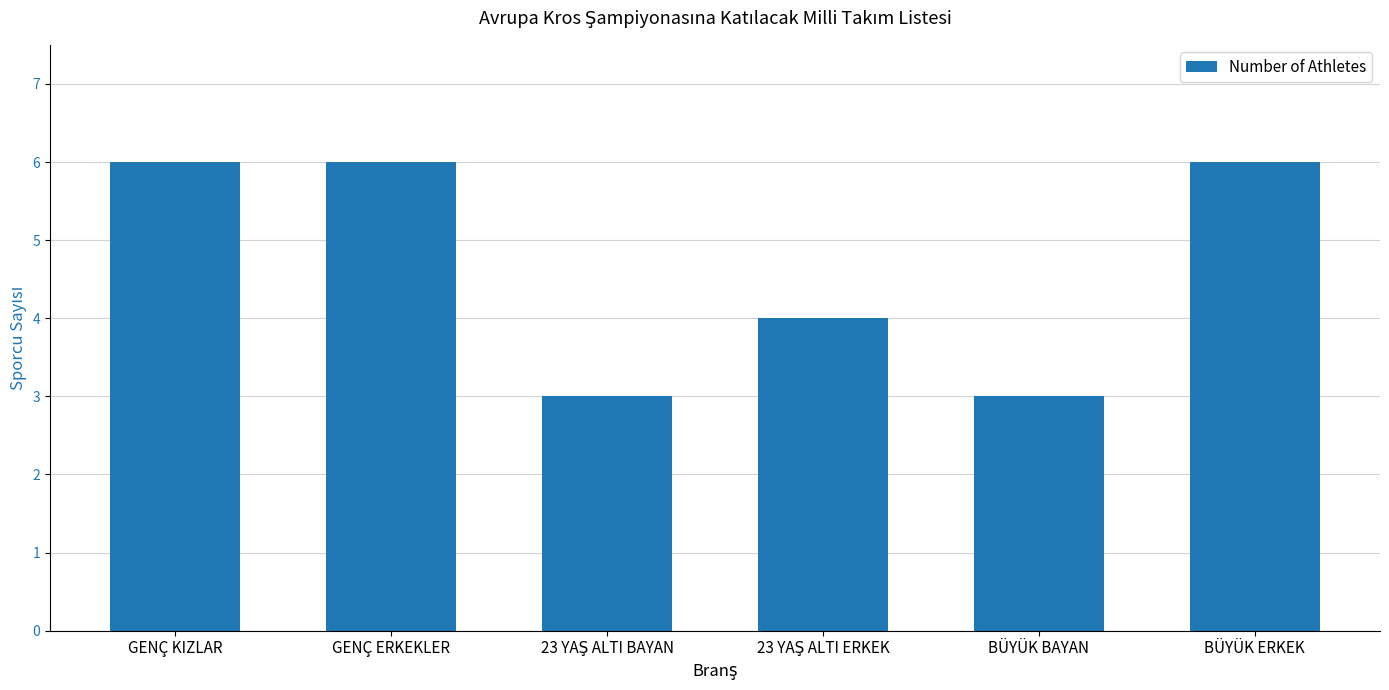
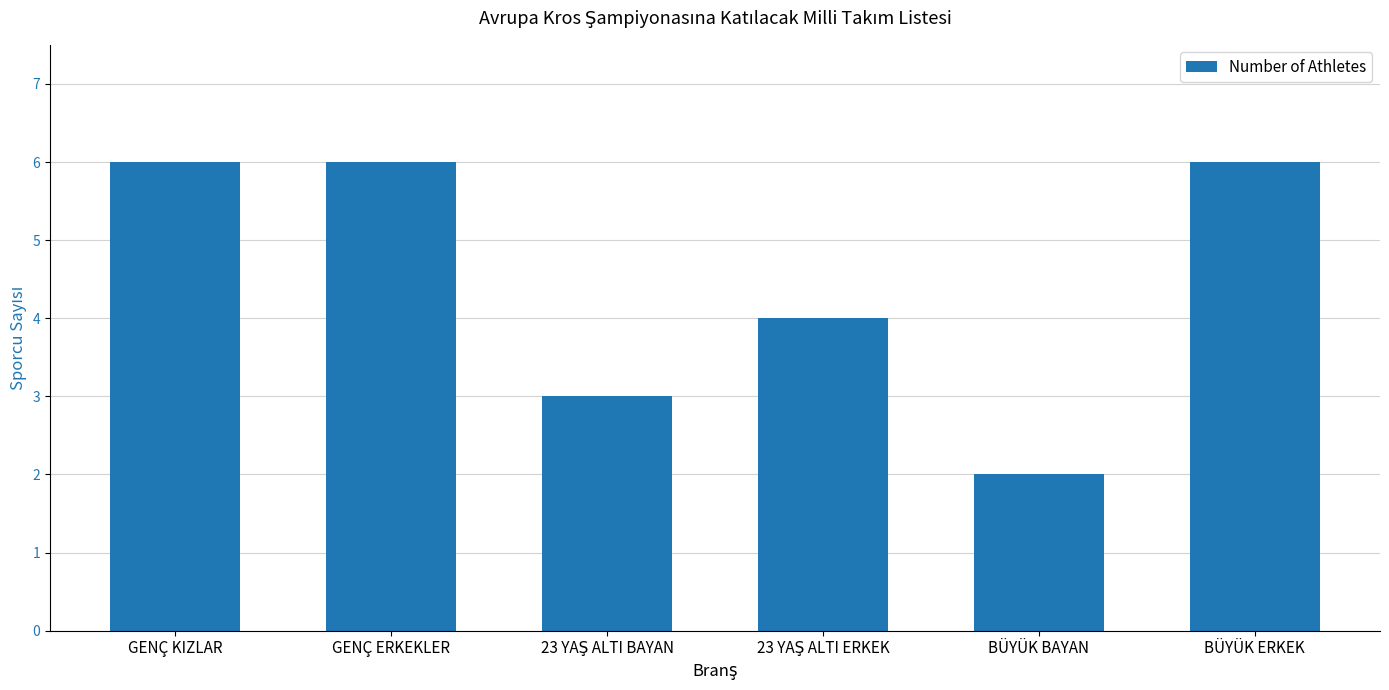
  {
    "GENÇ KIZLAR": 6,
    "GENÇ ERKEKLER": 6,
    "23 YAŞ ALTI BAYAN": 3,
    "23 YAŞ ALTI ERKEK": 4,
-   "BÜYÜK BAYAN": 3,
+   "BÜYÜK BAYAN": 2,
    "BÜYÜK ERKEK": 6
  }
